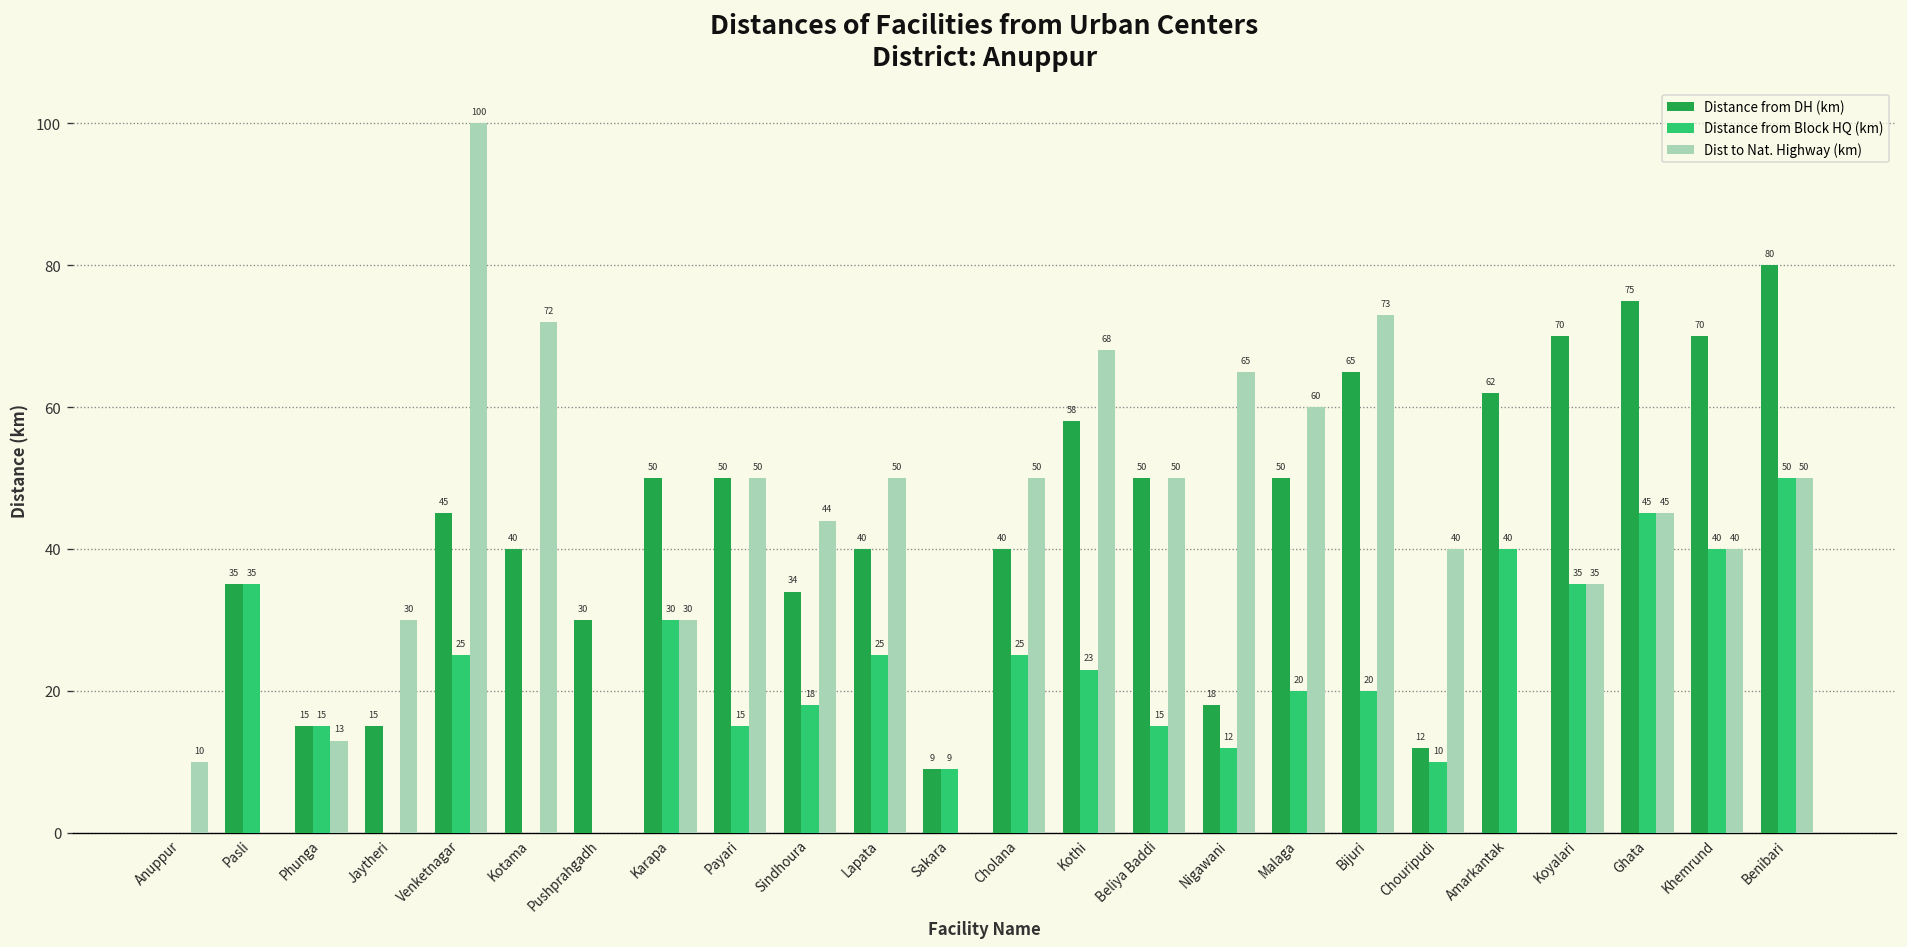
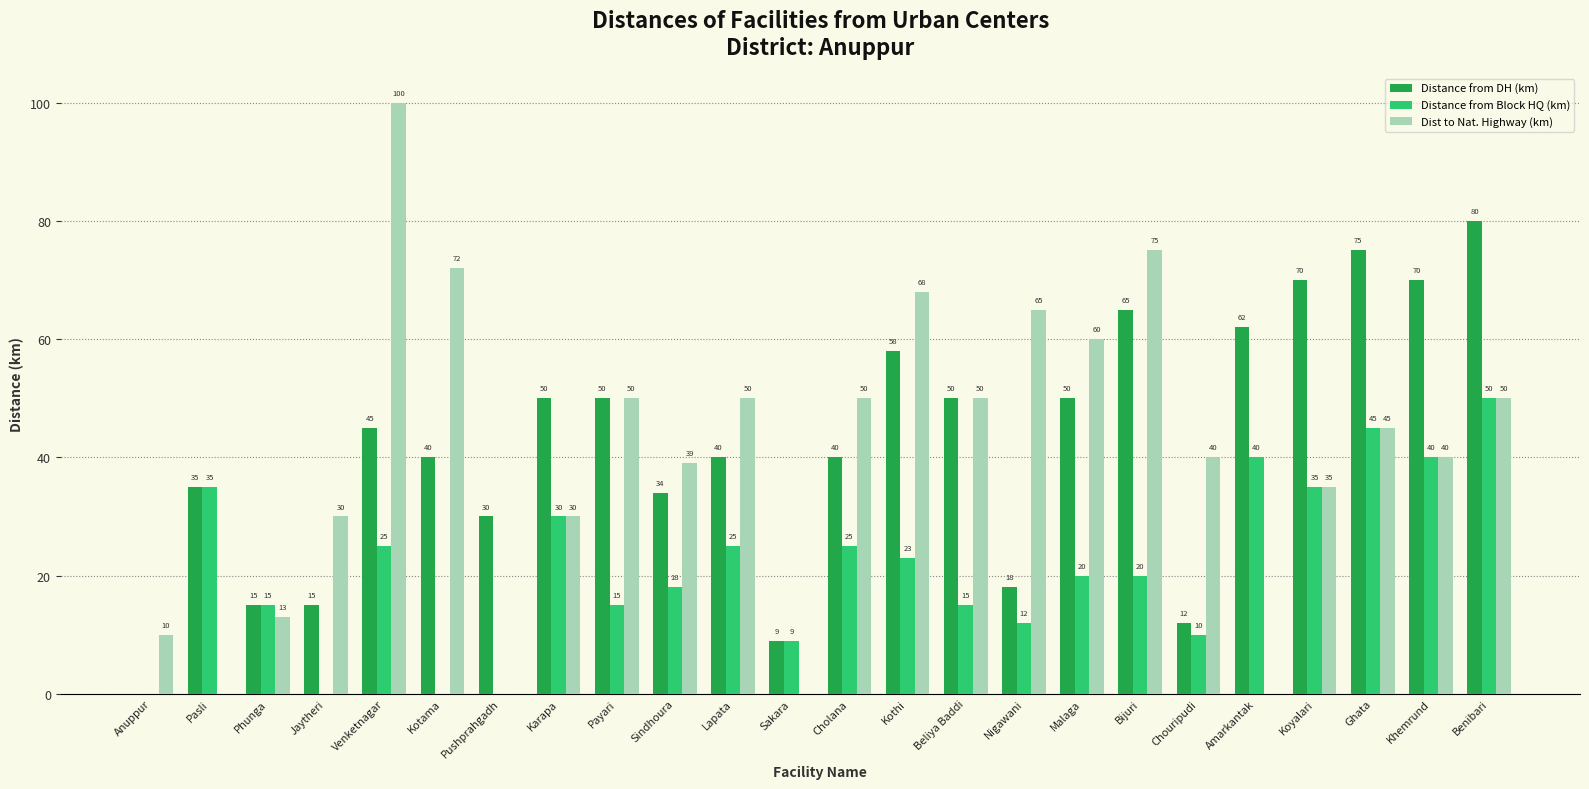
  {
    "Dist to Nat. Highway (km)": {
      "Anuppur": 10,
      "Phunga": 13,
      "Jaytheri": 30,
      "Venketnagar": 100,
      "Kotama": 72,
      "Karapa": 30,
      "Payari": 50,
-     "Sindhoura": 44,
+     "Sindhoura": 39,
      "Lapata": 50,
      "Cholana": 50,
      "Kothi": 68,
      "Beliya Baddi": 50,
      "Nigawani": 65,
      "Malaga": 60,
-     "Bijuri": 73,
+     "Bijuri": 75,
      "Chouripudi": 40,
      "Koyalari": 35,
      "Ghata": 45,
      "Khemrund": 40,
      "Benibari": 50
    }
  }
